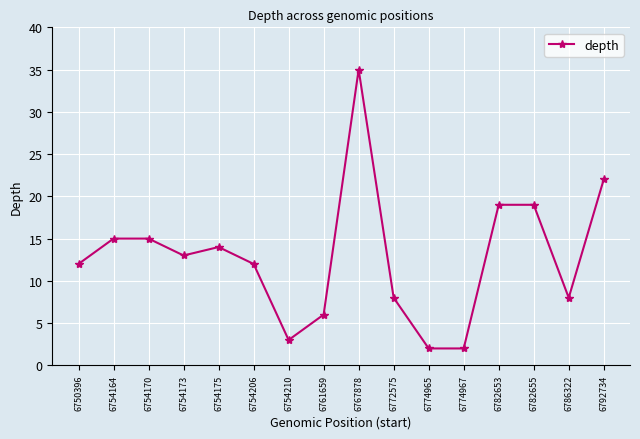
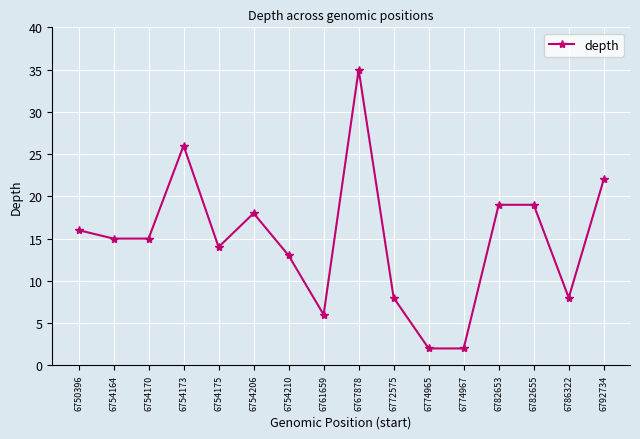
  {
-   "6750396": 12,
+   "6750396": 16,
    "6754164": 15,
    "6754170": 15,
-   "6754173": 13,
+   "6754173": 26,
    "6754175": 14,
-   "6754206": 12,
-   "6754210": 3,
+   "6754206": 18,
+   "6754210": 13,
    "6761659": 6,
    "6767878": 35,
    "6772575": 8,
    "6774965": 2,
    "6774967": 2,
    "6782653": 19,
    "6782655": 19,
    "6786322": 8,
    "6792734": 22
  }
